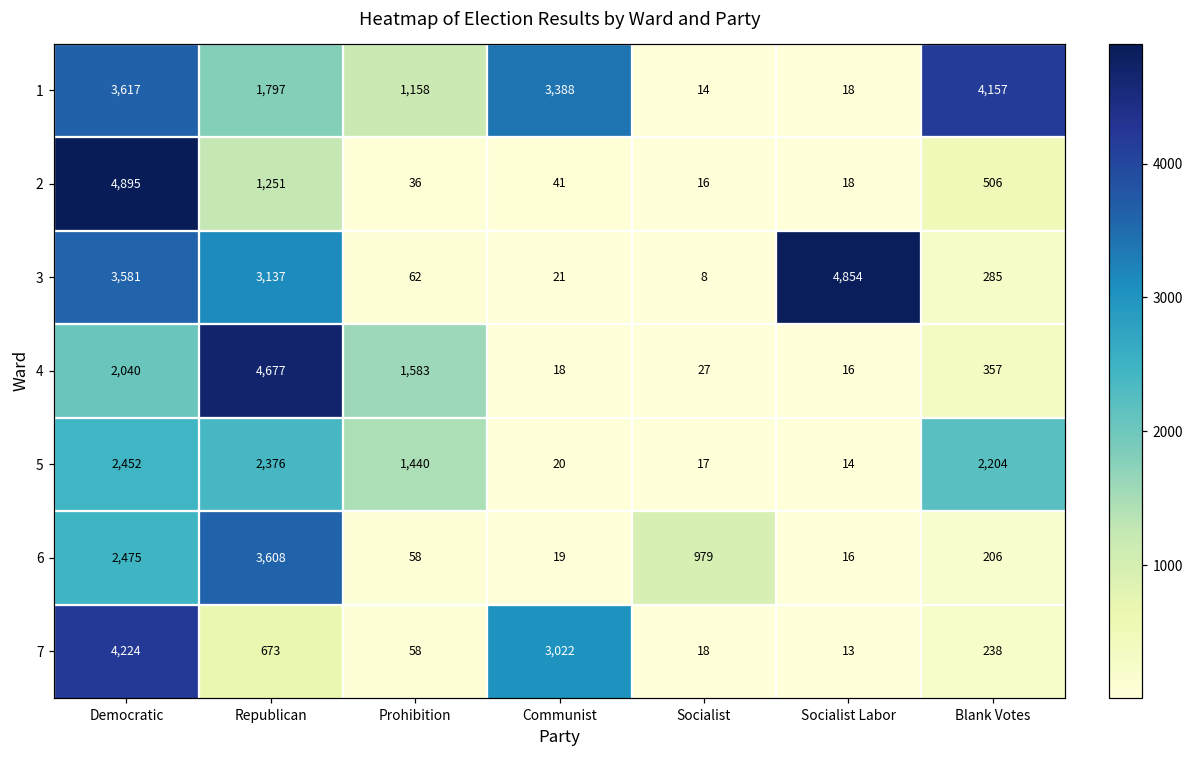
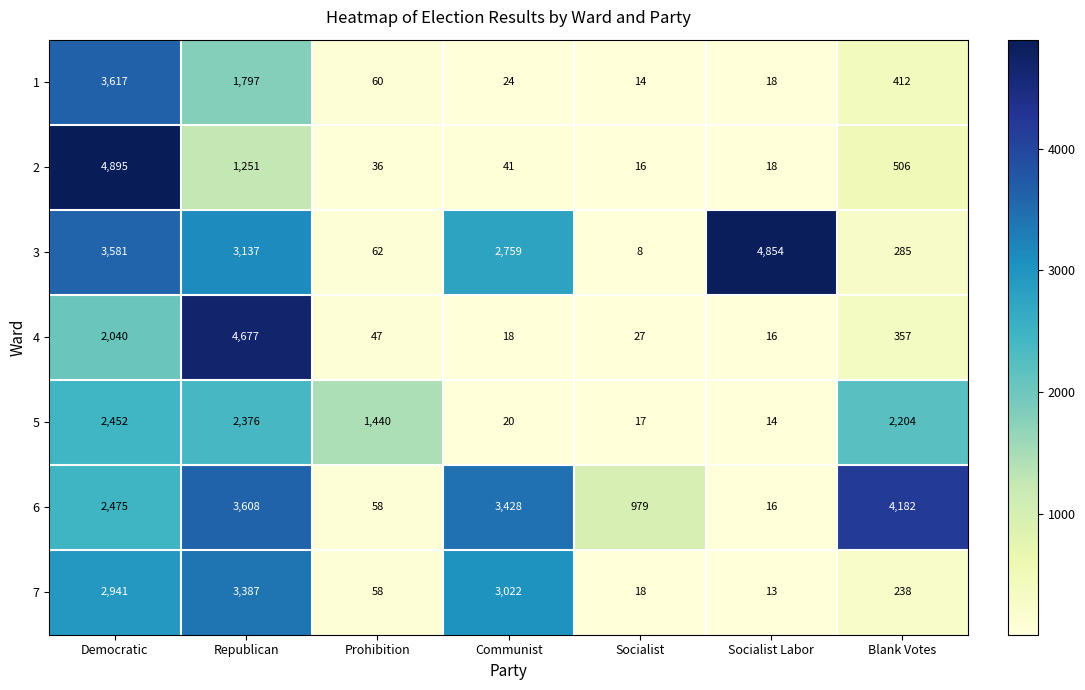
  {
    "1": {
      "Democratic": "3,617",
      "Republican": "1,797",
-     "Prohibition": "1,158",
-     "Communist": "3,388",
+     "Prohibition": "60",
+     "Communist": "24",
      "Socialist": "14",
      "Socialist Labor": "18",
-     "Blank Votes": "4,157"
+     "Blank Votes": "412"
    },
    "2": {
      "Democratic": "4,895",
      "Republican": "1,251",
      "Prohibition": "36",
      "Communist": "41",
      "Socialist": "16",
      "Socialist Labor": "18",
      "Blank Votes": "506"
    },
    "3": {
      "Democratic": "3,581",
      "Republican": "3,137",
      "Prohibition": "62",
-     "Communist": "21",
+     "Communist": "2,759",
      "Socialist": "8",
      "Socialist Labor": "4,854",
      "Blank Votes": "285"
    },
    "4": {
      "Democratic": "2,040",
      "Republican": "4,677",
-     "Prohibition": "1,583",
+     "Prohibition": "47",
      "Communist": "18",
      "Socialist": "27",
      "Socialist Labor": "16",
      "Blank Votes": "357"
    },
    "5": {
      "Democratic": "2,452",
      "Republican": "2,376",
      "Prohibition": "1,440",
      "Communist": "20",
      "Socialist": "17",
      "Socialist Labor": "14",
      "Blank Votes": "2,204"
    },
    "6": {
      "Democratic": "2,475",
      "Republican": "3,608",
      "Prohibition": "58",
-     "Communist": "19",
+     "Communist": "3,428",
      "Socialist": "979",
      "Socialist Labor": "16",
-     "Blank Votes": "206"
+     "Blank Votes": "4,182"
    },
    "7": {
-     "Democratic": "4,224",
-     "Republican": "673",
+     "Democratic": "2,941",
+     "Republican": "3,387",
      "Prohibition": "58",
      "Communist": "3,022",
      "Socialist": "18",
      "Socialist Labor": "13",
      "Blank Votes": "238"
    }
  }
